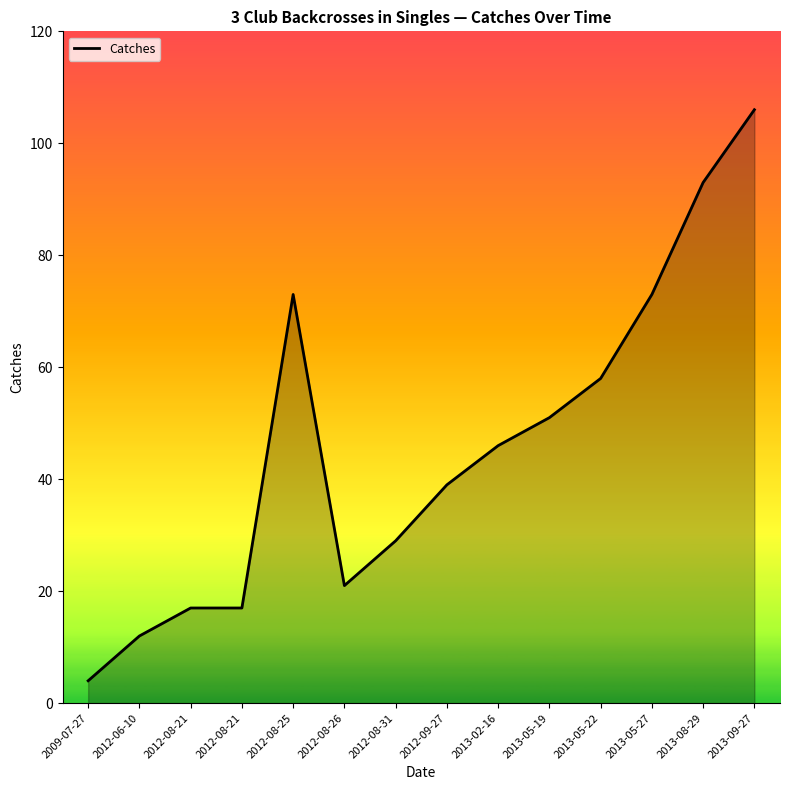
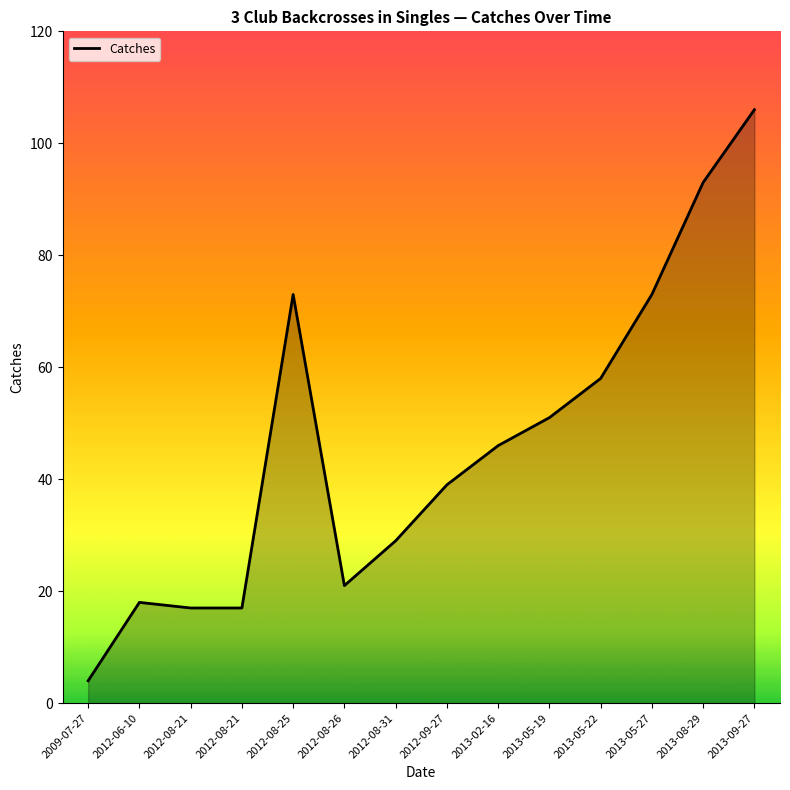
  {
    "2009-07-27": 4,
-   "2012-06-10": 12,
+   "2012-06-10": 18,
    "2012-08-25": 73,
    "2012-08-26": 21,
    "2012-08-31": 29,
    "2012-09-27": 39,
    "2013-02-16": 46,
    "2013-05-19": 51,
    "2013-05-22": 58,
    "2013-05-27": 73,
    "2013-08-29": 93,
    "2013-09-27": 106
  }
